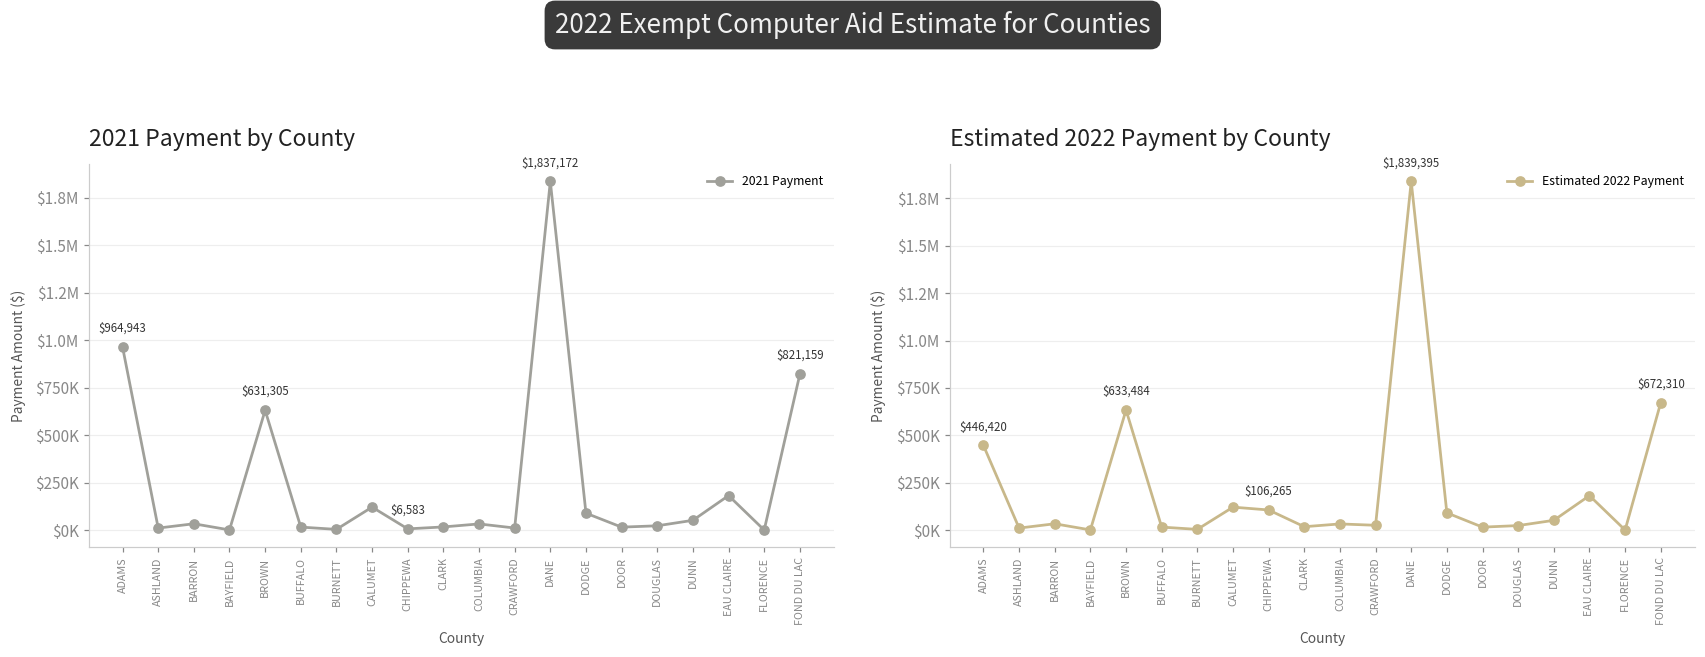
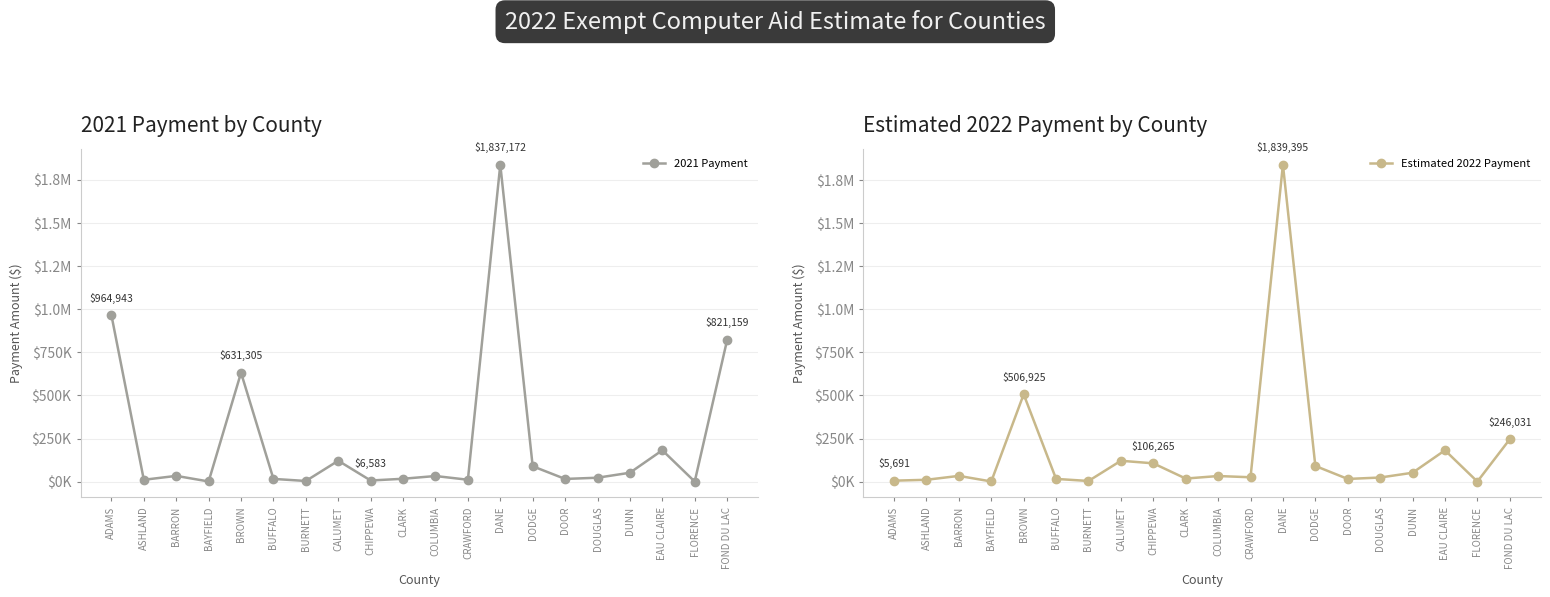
  {
    "2021 Payment by County": {
      "ADAMS": "$964,943",
      "BROWN": "$631,305",
      "CHIPPEWA": "$6,583",
      "DANE": "$1,837,172",
      "FOND DU LAC": "$821,159"
    },
    "Estimated 2022 Payment by County": {
-     "ADAMS": "$446,420",
-     "BROWN": "$633,484",
+     "ADAMS": "$5,691",
+     "BROWN": "$506,925",
      "CHIPPEWA": "$106,265",
      "DANE": "$1,839,395",
-     "FOND DU LAC": "$672,310"
+     "FOND DU LAC": "$246,031"
    }
  }
